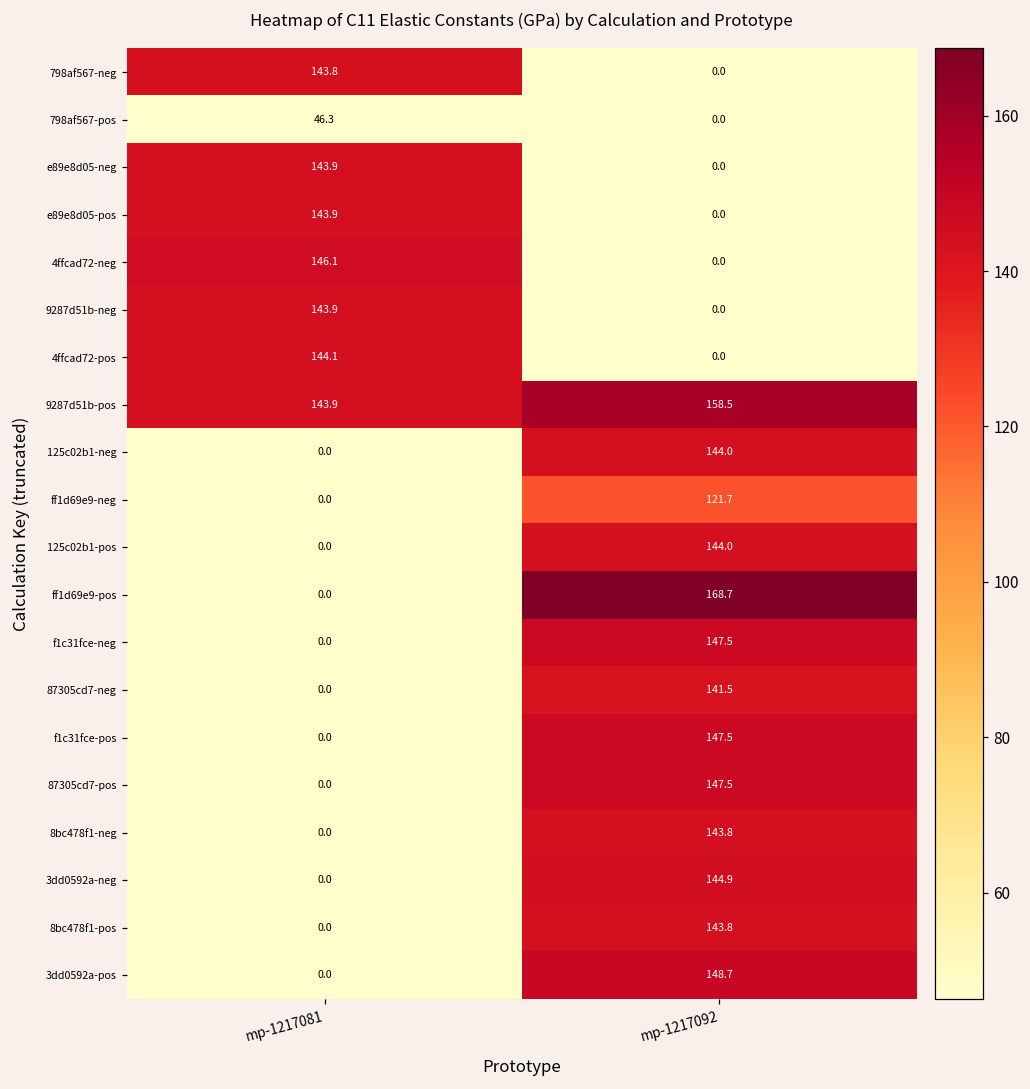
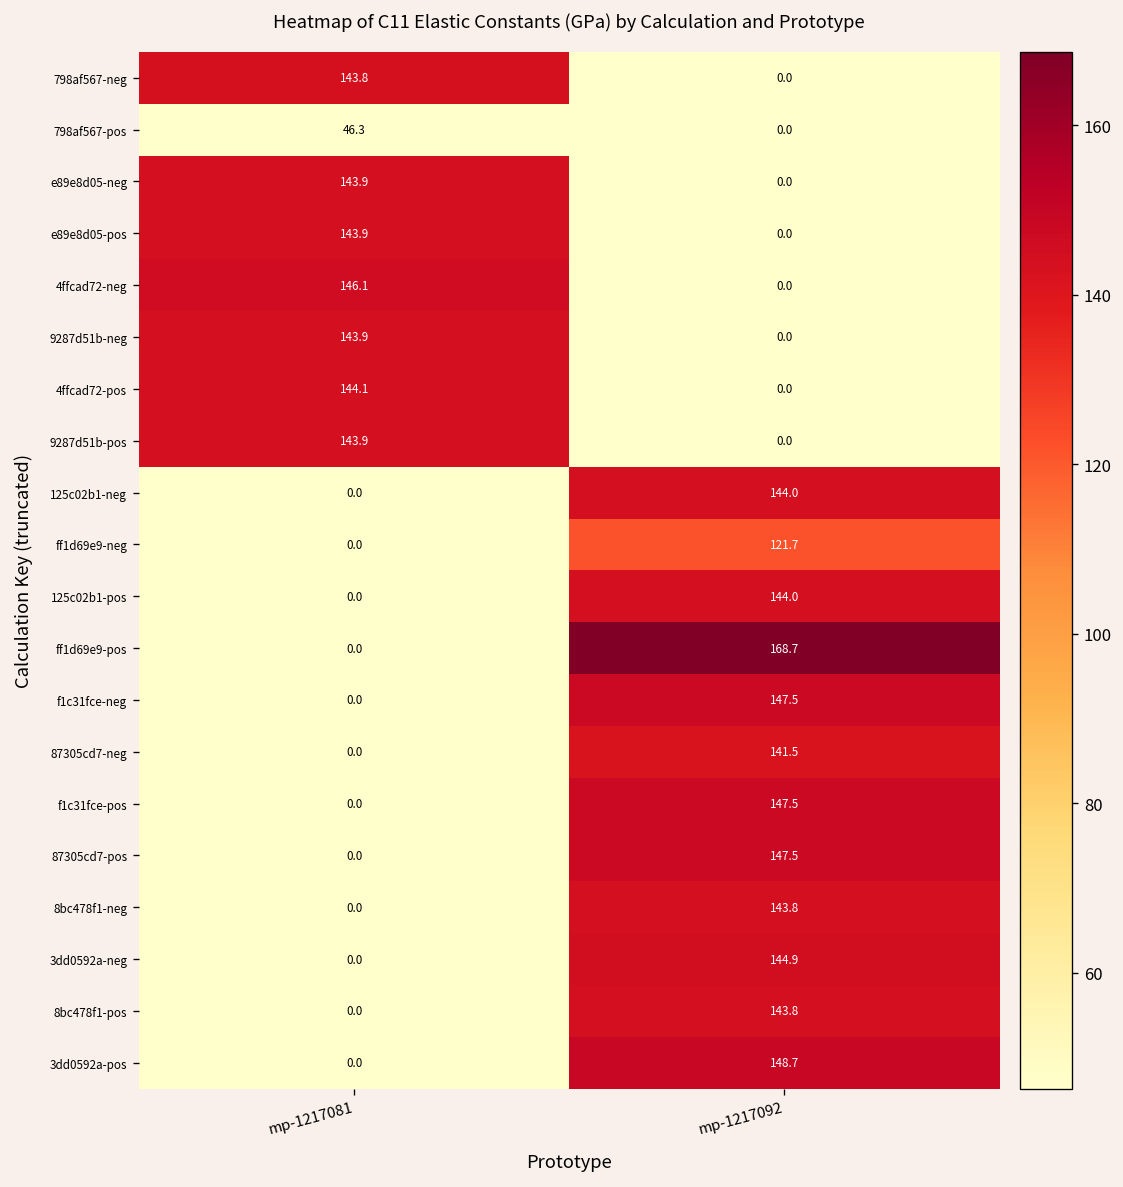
  {
    "798af567-neg": {
      "mp-1217081": 143.8,
      "mp-1217092": 0.0
    },
    "798af567-pos": {
      "mp-1217081": 46.3,
      "mp-1217092": 0.0
    },
    "e89e8d05-neg": {
      "mp-1217081": 143.9,
      "mp-1217092": 0.0
    },
    "e89e8d05-pos": {
      "mp-1217081": 143.9,
      "mp-1217092": 0.0
    },
    "4ffcad72-neg": {
      "mp-1217081": 146.1,
      "mp-1217092": 0.0
    },
    "9287d51b-neg": {
      "mp-1217081": 143.9,
      "mp-1217092": 0.0
    },
    "4ffcad72-pos": {
      "mp-1217081": 144.1,
      "mp-1217092": 0.0
    },
    "9287d51b-pos": {
      "mp-1217081": 143.9,
-     "mp-1217092": 158.5
+     "mp-1217092": 0.0
    },
    "125c02b1-neg": {
      "mp-1217081": 0.0,
      "mp-1217092": 144.0
    },
    "ff1d69e9-neg": {
      "mp-1217081": 0.0,
      "mp-1217092": 121.7
    },
    "125c02b1-pos": {
      "mp-1217081": 0.0,
      "mp-1217092": 144.0
    },
    "ff1d69e9-pos": {
      "mp-1217081": 0.0,
      "mp-1217092": 168.7
    },
    "f1c31fce-neg": {
      "mp-1217081": 0.0,
      "mp-1217092": 147.5
    },
    "87305cd7-neg": {
      "mp-1217081": 0.0,
      "mp-1217092": 141.5
    },
    "f1c31fce-pos": {
      "mp-1217081": 0.0,
      "mp-1217092": 147.5
    },
    "87305cd7-pos": {
      "mp-1217081": 0.0,
      "mp-1217092": 147.5
    },
    "8bc478f1-neg": {
      "mp-1217081": 0.0,
      "mp-1217092": 143.8
    },
    "3dd0592a-neg": {
      "mp-1217081": 0.0,
      "mp-1217092": 144.9
    },
    "8bc478f1-pos": {
      "mp-1217081": 0.0,
      "mp-1217092": 143.8
    },
    "3dd0592a-pos": {
      "mp-1217081": 0.0,
      "mp-1217092": 148.7
    }
  }
